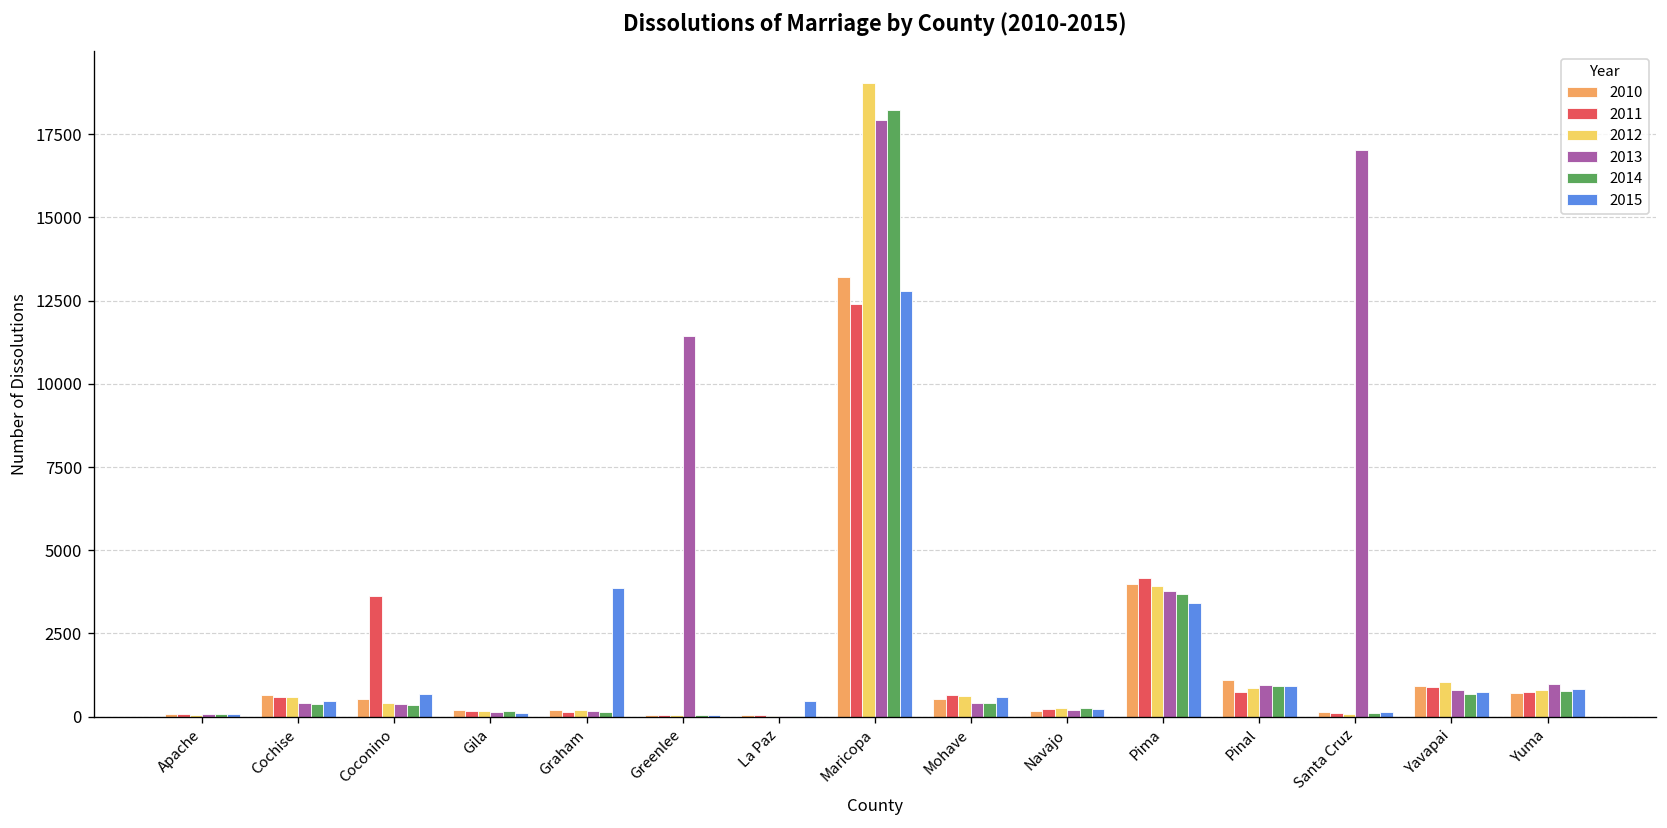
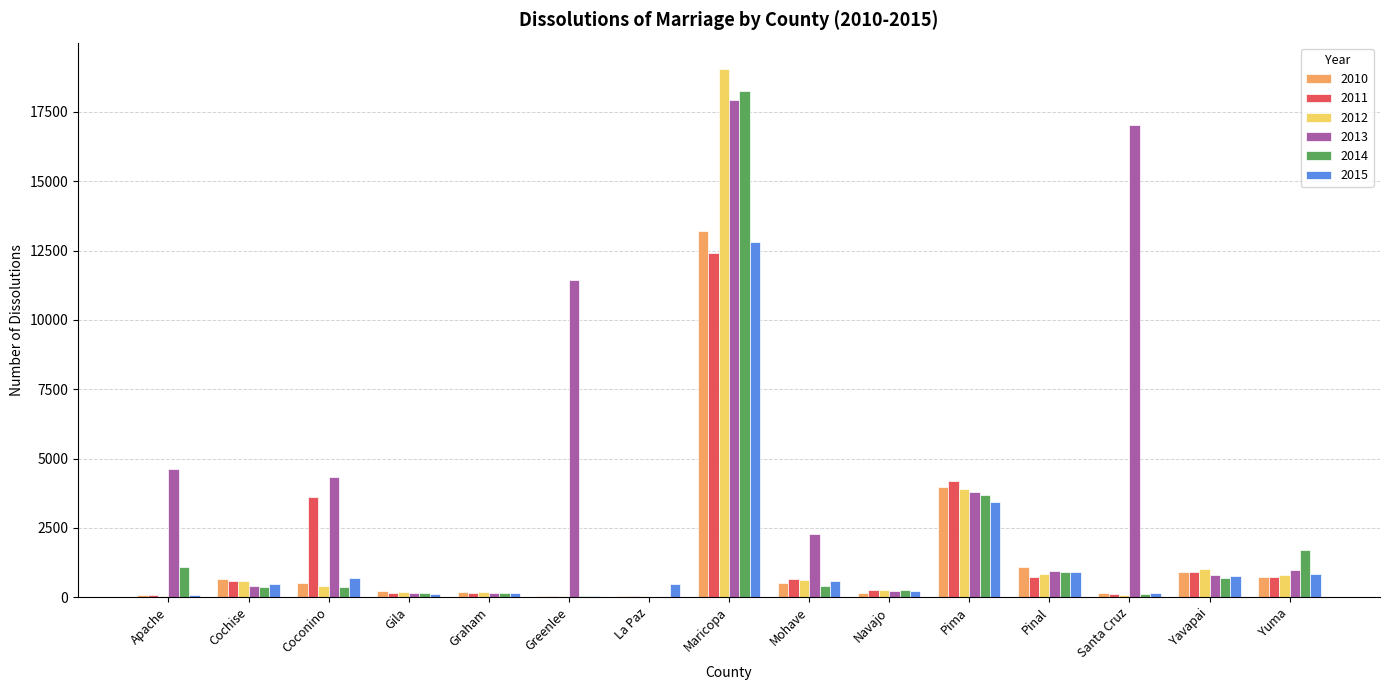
  {
    "2011": {
      "Cochise": 600,
      "Coconino": 3600,
      "Gila": 200,
      "Graham": 100,
      "Maricopa": 12400,
      "Mohave": 700,
      "Navajo": 200,
      "Pima": 4200,
      "Pinal": 700,
      "Santa Cruz": 100,
      "Yavapai": 900,
      "Yuma": 700
    },
    "2013": {
-     "Apache": 100,
+     "Apache": 4600,
      "Cochise": 400,
-     "Coconino": 400,
+     "Coconino": 4300,
      "Gila": 100,
      "Graham": 200,
      "Greenlee": 11500,
      "Maricopa": 17900,
-     "Mohave": 400,
+     "Mohave": 2300,
      "Navajo": 200,
      "Pima": 3800,
      "Pinal": 1000,
      "Santa Cruz": 17000,
      "Yavapai": 800,
      "Yuma": 1000
    },
    "2014": {
-     "Apache": 100,
+     "Apache": 1100,
      "Cochise": 400,
      "Coconino": 400,
      "Gila": 200,
      "Graham": 100,
      "Maricopa": 18200,
      "Mohave": 400,
      "Navajo": 300,
      "Pima": 3700,
      "Pinal": 900,
      "Santa Cruz": 100,
      "Yavapai": 700,
-     "Yuma": 800
+     "Yuma": 1700
    },
    "2015": {
      "Cochise": 500,
      "Coconino": 700,
      "Gila": 100,
-     "Graham": 3900,
+     "Graham": 200,
      "La Paz": 500,
      "Maricopa": 12800,
      "Mohave": 600,
      "Navajo": 200,
      "Pima": 3400,
      "Pinal": 900,
      "Santa Cruz": 100,
      "Yavapai": 800,
      "Yuma": 800
    }
  }
